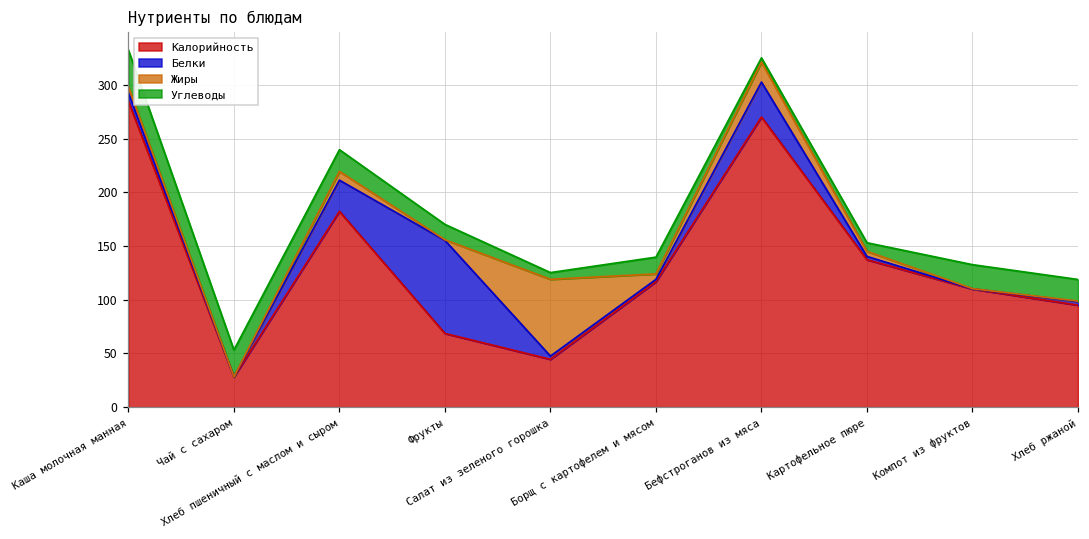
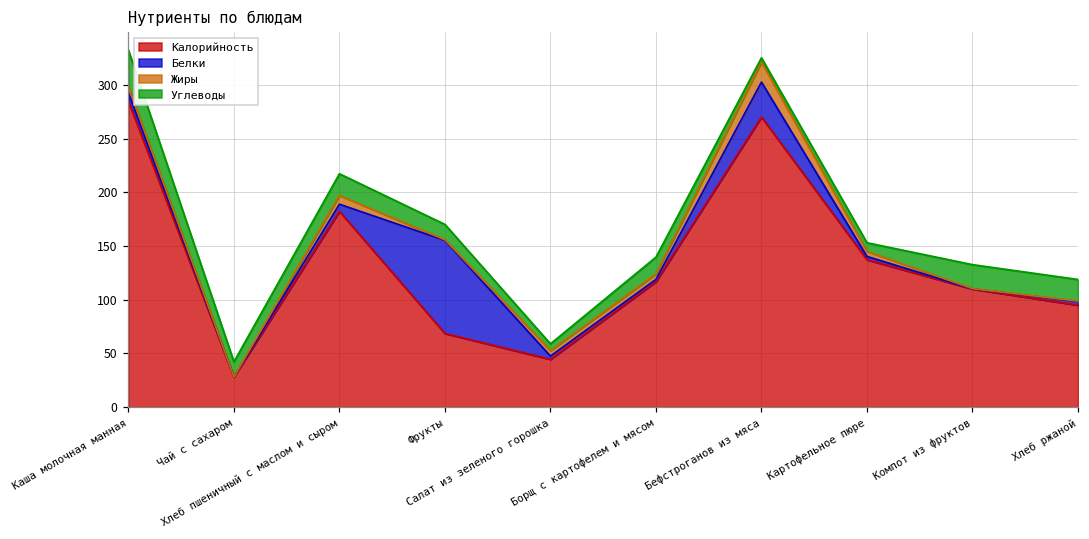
  {
    "Калорийность": {
      "Каша молочная манная": 280,
      "Хлеб пшеничный с маслом и сыром": 180,
      "Фрукты": 70,
      "Салат из зеленого горошка": 40,
      "Бефстроганов из мяса": 270,
      "Картофельное пюре": 140,
      "Хлеб ржаной": 100
    },
    "Белки": {
      "Каша молочная манная": 10,
-     "Хлеб пшеничный с маслом и сыром": 30,
+     "Хлеб пшеничный с маслом и сыром": 10,
      "Салат из зеленого горошка": 0,
      "Бефстроганов из мяса": 30,
      "Картофельное пюре": 0
    },
    "Жиры": {
      "Каша молочная манная": 10,
      "Хлеб пшеничный с маслом и сыром": 10,
-     "Салат из зеленого горошка": 70,
+     "Салат из зеленого горошка": 10,
      "Борщ с картофелем и мясом": 10,
      "Бефстроганов из мяса": 20,
      "Картофельное пюре": 0
    },
    "Углеводы": {
      "Каша молочная манная": 30,
-     "Чай с сахаром": 30,
+     "Чай с сахаром": 10,
      "Хлеб пшеничный с маслом и сыром": 20,
      "Фрукты": 10,
      "Салат из зеленого горошка": 10,
      "Борщ с картофелем и мясом": 20,
      "Бефстроганов из мяса": 0,
      "Картофельное пюре": 10,
      "Компот из фруктов": 20,
      "Хлеб ржаной": 20
    }
  }
